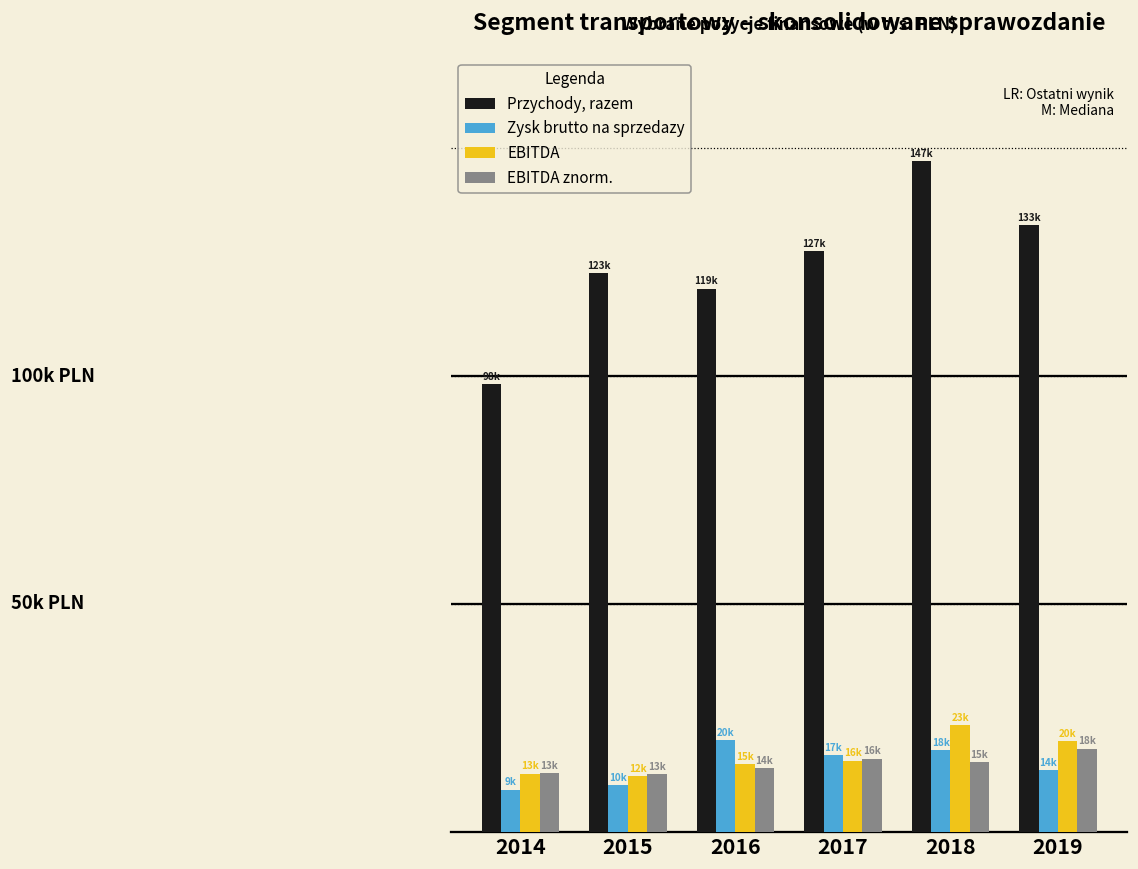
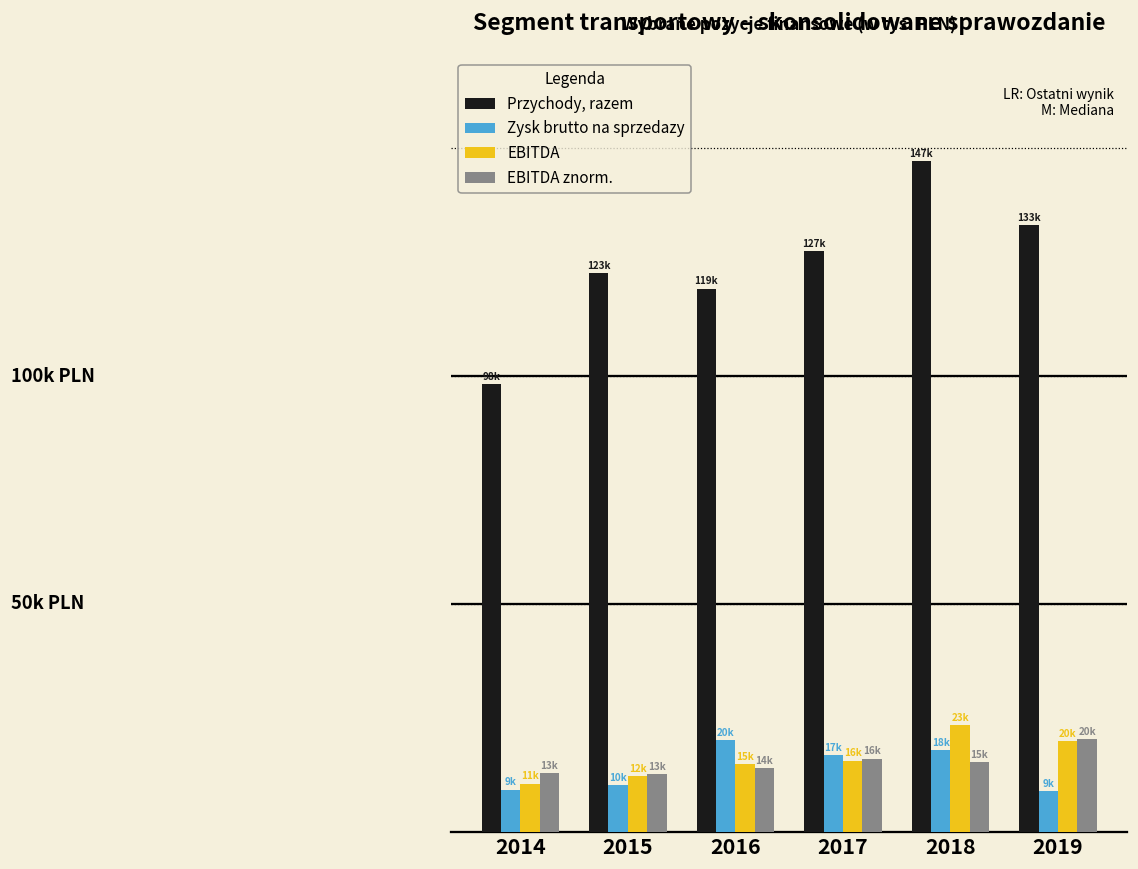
  {
    "Przychody, razem": {
      "2014": "98k",
      "2015": "123k",
      "2016": "119k",
      "2017": "127k",
      "2018": "147k",
      "2019": "133k"
    },
    "Zysk brutto na sprzedazy": {
      "2014": "9k",
      "2015": "10k",
      "2016": "20k",
      "2017": "17k",
      "2018": "18k",
-     "2019": "14k"
+     "2019": "9k"
    },
    "EBITDA": {
-     "2014": "13k",
+     "2014": "11k",
      "2015": "12k",
      "2016": "15k",
      "2017": "16k",
      "2018": "23k",
      "2019": "20k"
    },
    "EBITDA znorm.": {
      "2014": "13k",
      "2015": "13k",
      "2016": "14k",
      "2017": "16k",
      "2018": "15k",
-     "2019": "18k"
+     "2019": "20k"
    }
  }
